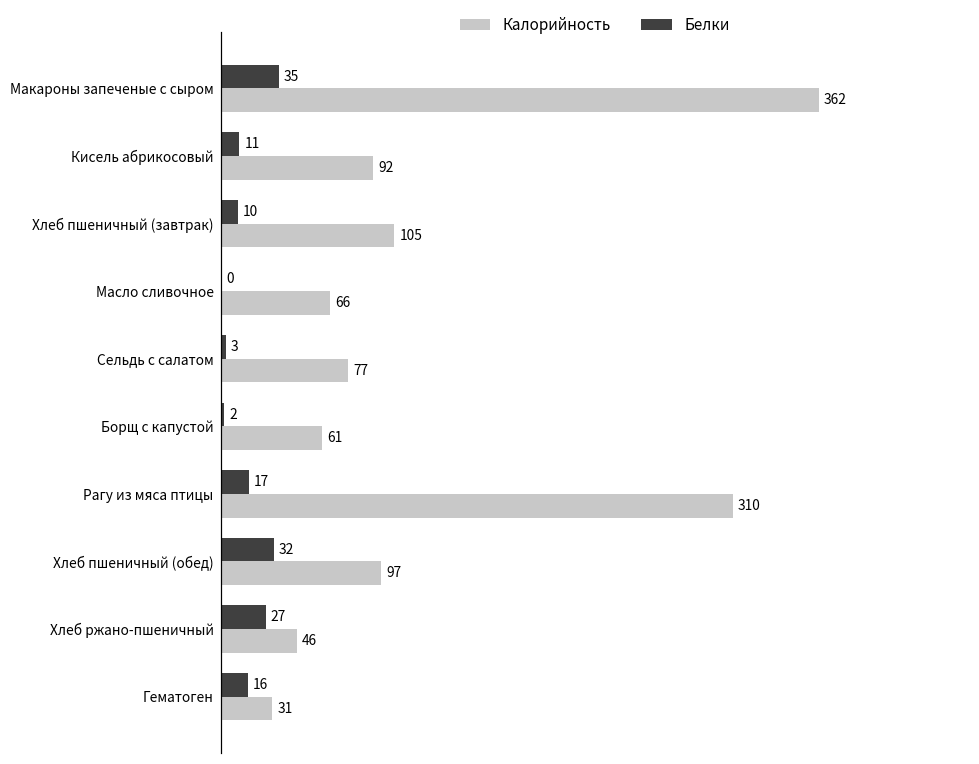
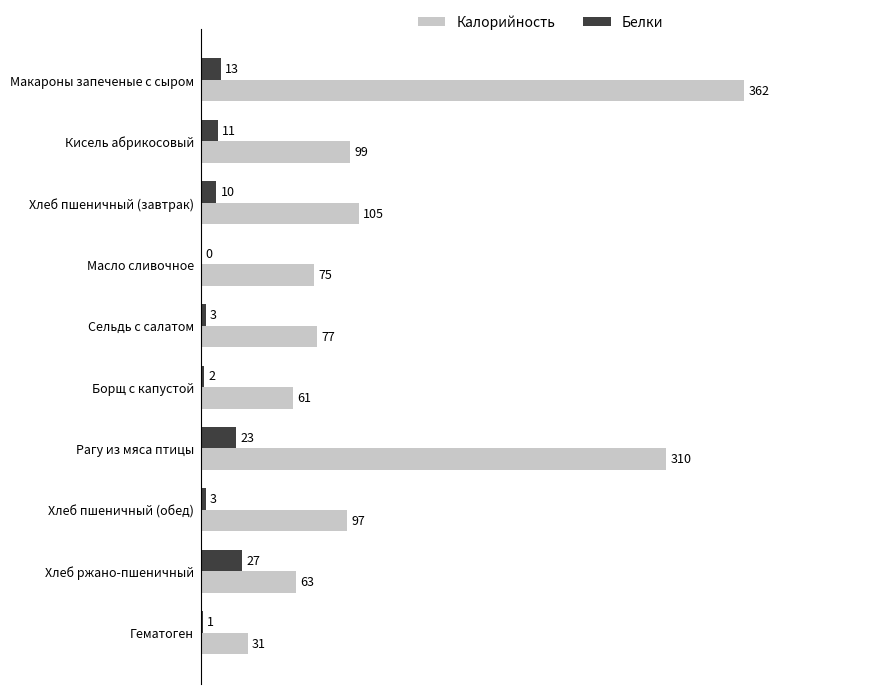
  {
    "Калорийность": {
      "Макароны запеченые с сыром": 362,
-     "Кисель абрикосовый": 92,
+     "Кисель абрикосовый": 99,
      "Хлеб пшеничный (завтрак)": 105,
-     "Масло сливочное": 66,
+     "Масло сливочное": 75,
      "Сельдь с салатом": 77,
      "Борщ с капустой": 61,
      "Рагу из мяса птицы": 310,
      "Хлеб пшеничный (обед)": 97,
-     "Хлеб ржано-пшеничный": 46,
+     "Хлеб ржано-пшеничный": 63,
      "Гематоген": 31
    },
    "Белки": {
-     "Макароны запеченые с сыром": 35,
+     "Макароны запеченые с сыром": 13,
      "Кисель абрикосовый": 11,
      "Хлеб пшеничный (завтрак)": 10,
      "Масло сливочное": 0,
      "Сельдь с салатом": 3,
      "Борщ с капустой": 2,
-     "Рагу из мяса птицы": 17,
-     "Хлеб пшеничный (обед)": 32,
+     "Рагу из мяса птицы": 23,
+     "Хлеб пшеничный (обед)": 3,
      "Хлеб ржано-пшеничный": 27,
-     "Гематоген": 16
+     "Гематоген": 1
    }
  }
